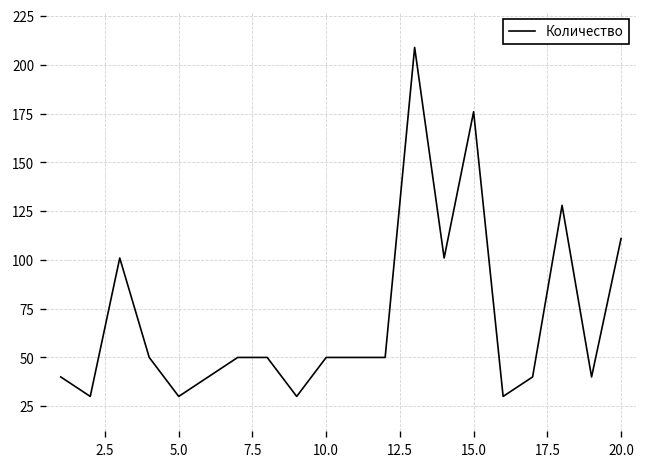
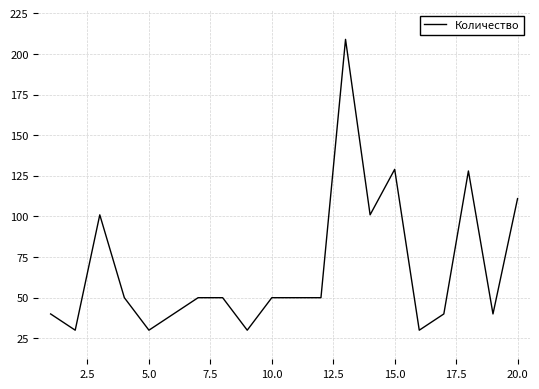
  {
    "5.0": 30,
    "10.0": 50,
-   "15.0": 176,
+   "15.0": 129,
    "20.0": 111
  }
